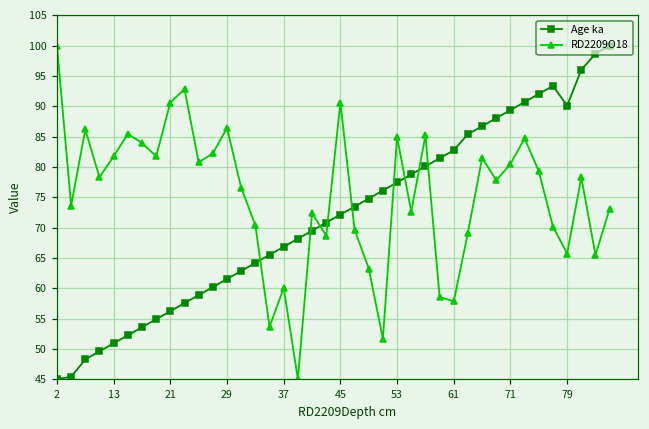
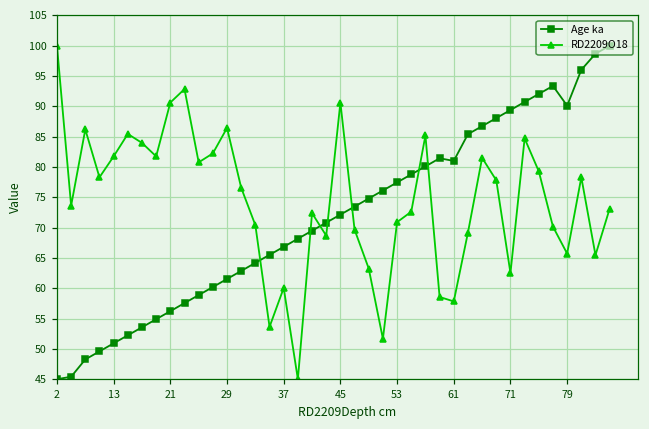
  {
    "Age ka": {
      "45": 72,
      "53": 77,
-     "61": 83,
+     "61": 81,
      "71": 89,
      "79": 90
    },
    "RD2209O18": {
      "45": 91,
-     "53": 85,
+     "53": 71,
      "61": 58,
-     "71": 81,
+     "71": 63,
      "79": 66
    }
  }
